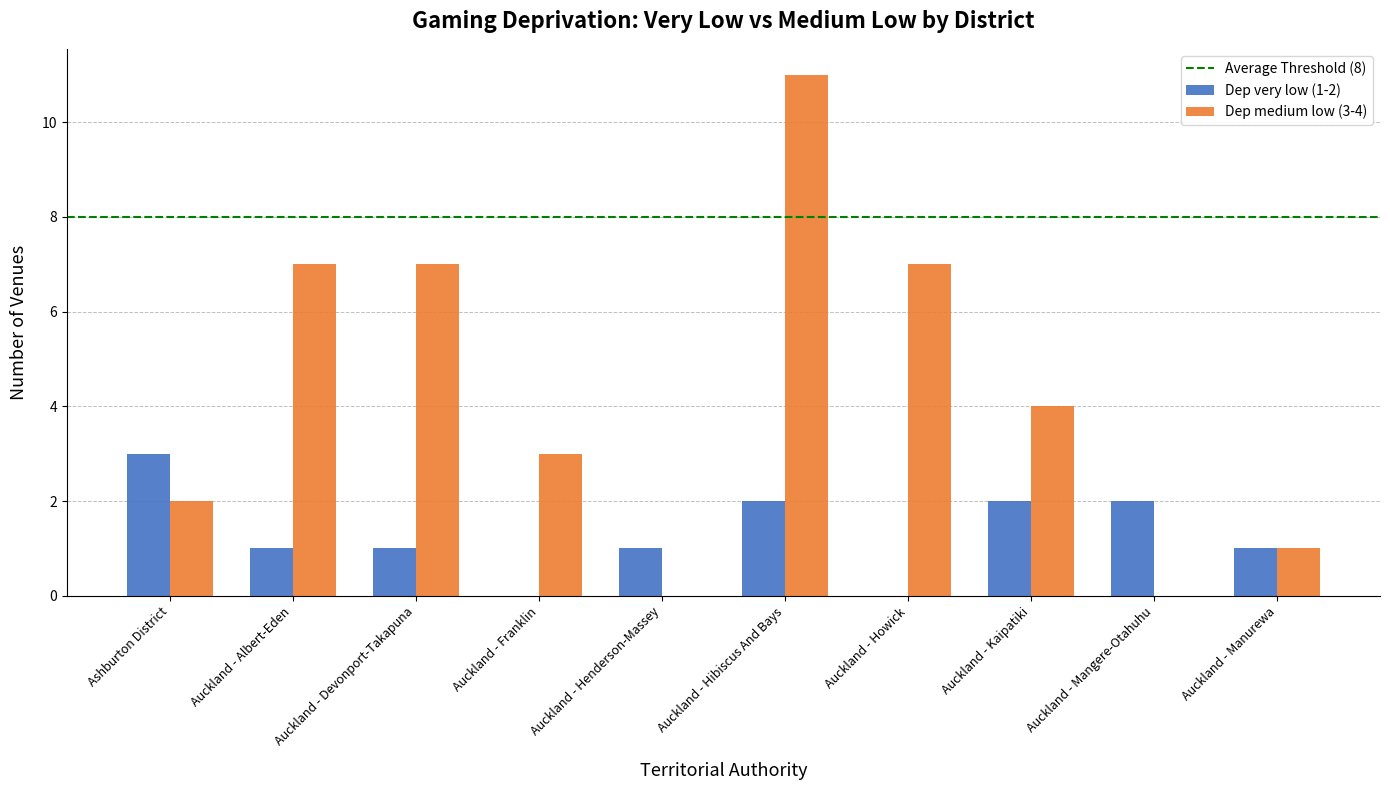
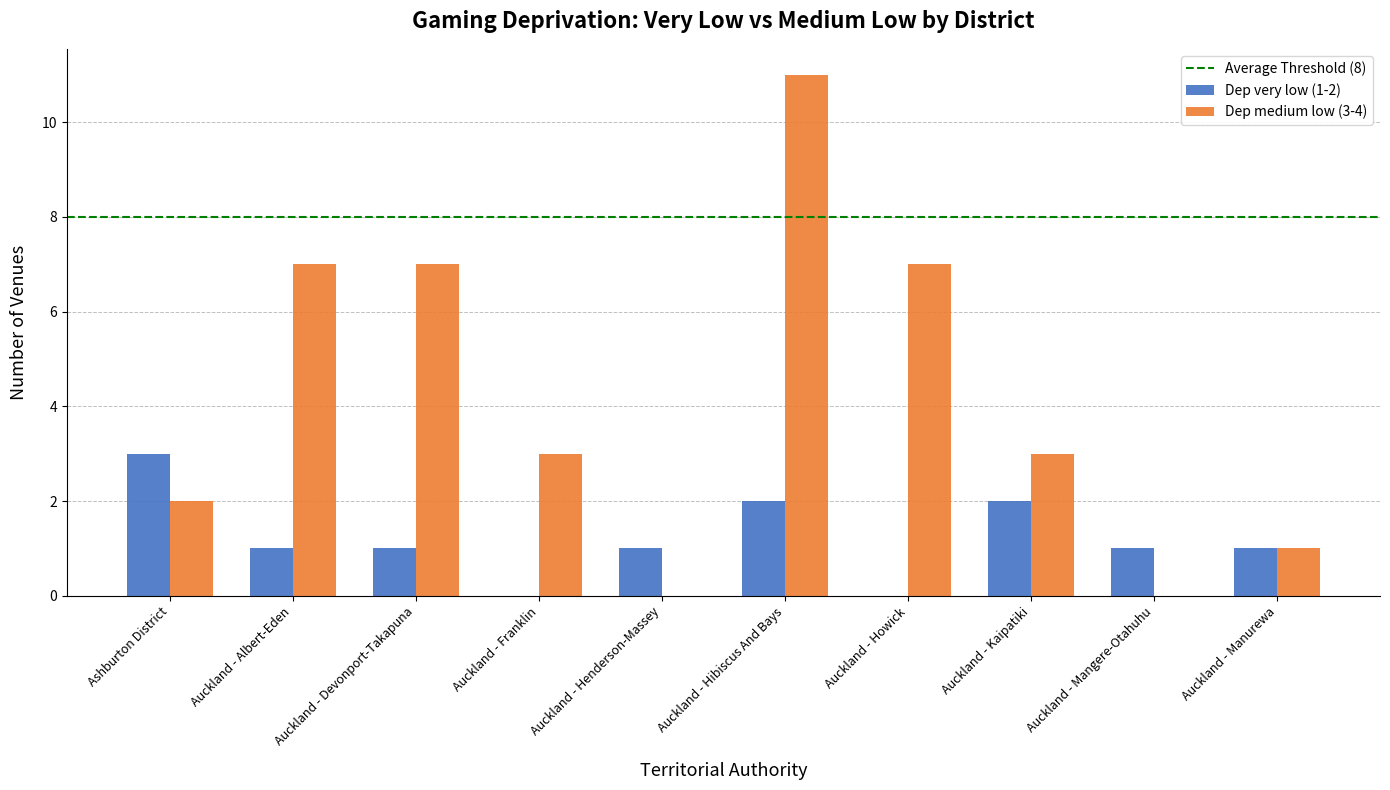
  {
    "Dep very low (1-2)": {
      "Ashburton District": 3,
      "Auckland - Albert-Eden": 1,
      "Auckland - Devonport-Takapuna": 1,
      "Auckland - Franklin": 0,
      "Auckland - Henderson-Massey": 1,
      "Auckland - Hibiscus And Bays": 2,
      "Auckland - Howick": 0,
      "Auckland - Kaipatiki": 2,
-     "Auckland - Mangere-Otahuhu": 2,
+     "Auckland - Mangere-Otahuhu": 1,
      "Auckland - Manurewa": 1
    },
    "Dep medium low (3-4)": {
      "Ashburton District": 2,
      "Auckland - Albert-Eden": 7,
      "Auckland - Devonport-Takapuna": 7,
      "Auckland - Franklin": 3,
      "Auckland - Henderson-Massey": 0,
      "Auckland - Hibiscus And Bays": 11,
      "Auckland - Howick": 7,
-     "Auckland - Kaipatiki": 4,
+     "Auckland - Kaipatiki": 3,
      "Auckland - Mangere-Otahuhu": 0,
      "Auckland - Manurewa": 1
    }
  }
